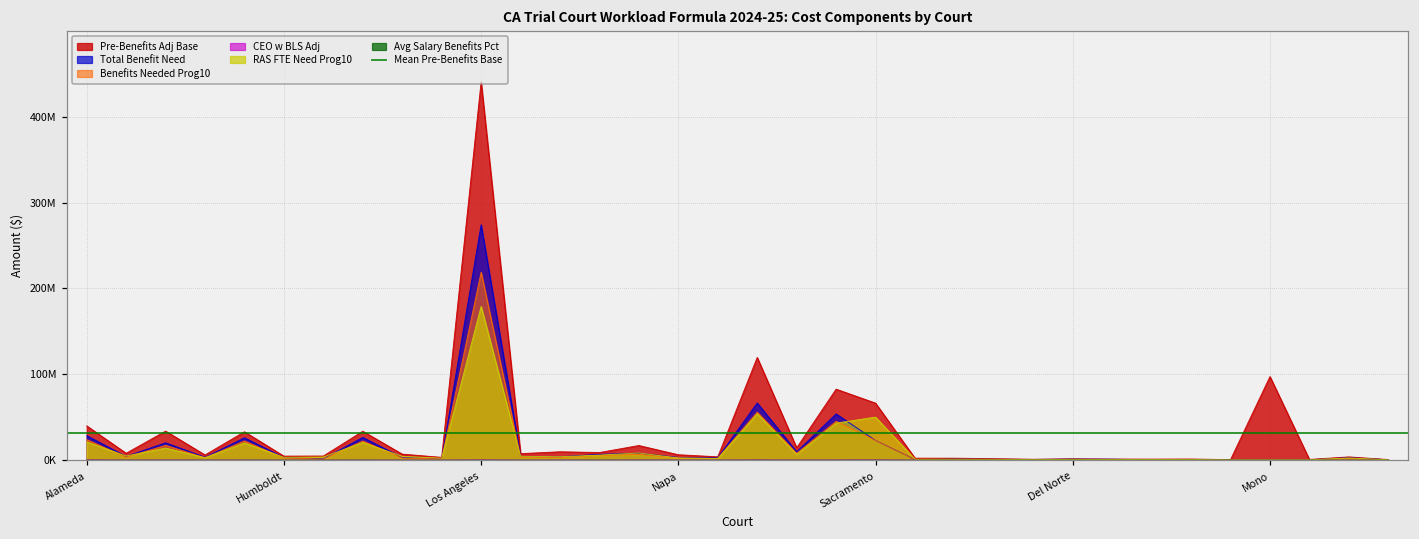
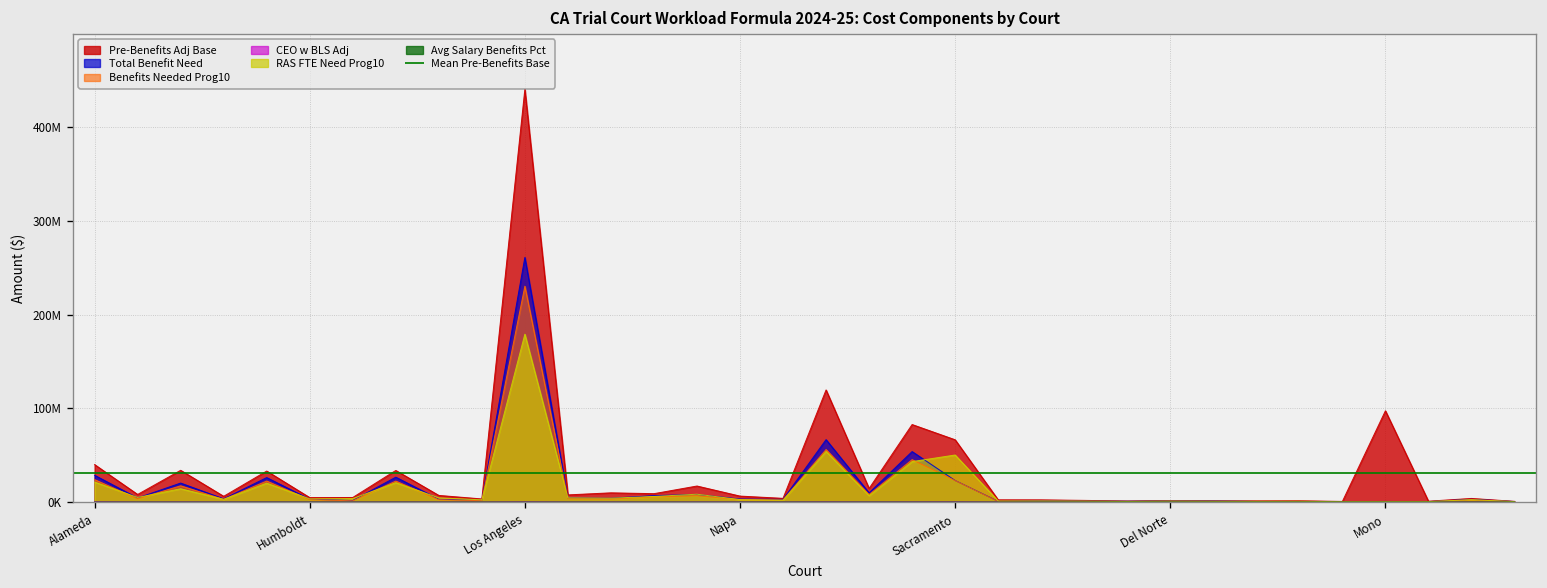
  {
    "Pre-Benefits Adj Base": {
      "Alameda": 40000000,
      "Los Angeles": 440000000,
      "Sacramento": 70000000,
      "Mono": 100000000
    },
    "Total Benefit Need": {
      "Alameda": 30000000,
-     "Los Angeles": 270000000
+     "Los Angeles": 260000000
    },
    "Benefits Needed Prog10": {
-     "Los Angeles": 220000000
+     "Los Angeles": 230000000
    },
    "Avg Salary Benefits Pct": {
      "Alameda": 0,
      "Los Angeles": 0,
      "Sacramento": 0
    },
    "RAS FTE Need Prog10": {
      "Los Angeles": 180000000,
      "Sacramento": 50000000
    }
  }
